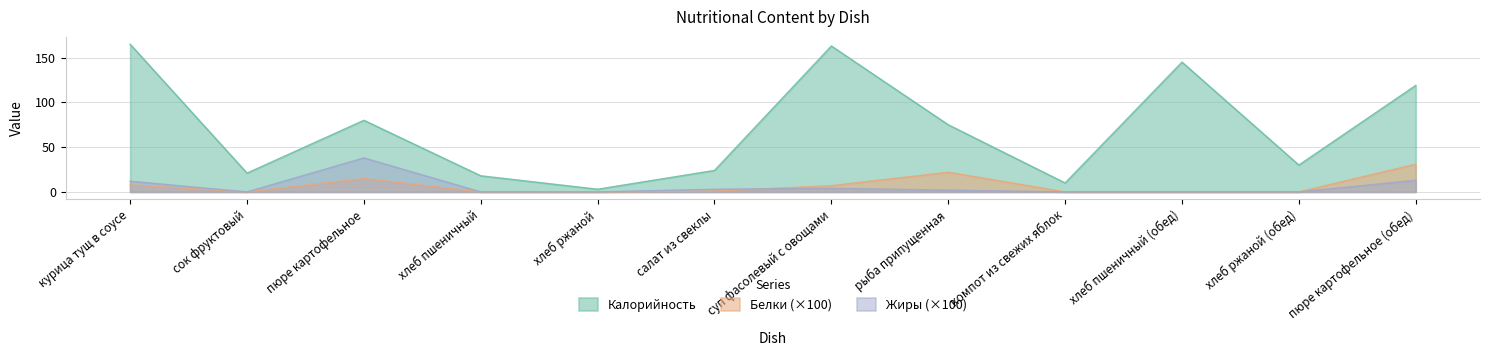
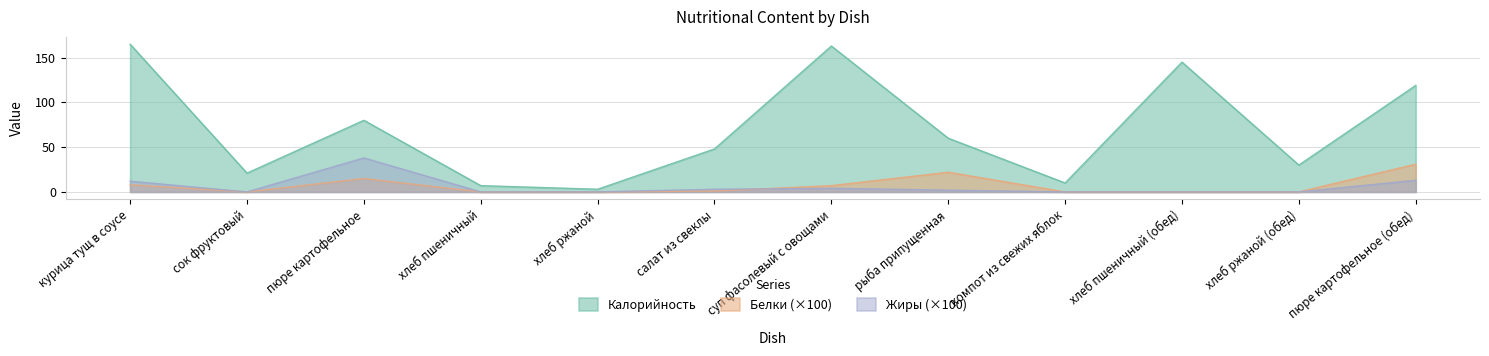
  {
    "Калорийность": {
      "курица тущ в соусе": 170,
      "сок фруктовый": 20,
      "пюре картофельное": 80,
-     "хлеб пшеничный": 20,
+     "хлеб пшеничный": 10,
      "хлеб ржаной": 0,
-     "салат из свеклы": 20,
+     "салат из свеклы": 50,
      "суп фасолевый с овощами": 160,
-     "рыба припущенная": 80,
+     "рыба припущенная": 60,
      "компот из свежих яблок": 10,
      "хлеб пшеничный (обед)": 150,
      "хлеб ржаной (обед)": 30,
      "пюре картофельное (обед)": 120
    },
    "Белки (×100)": {
      "курица тущ в соусе": 10,
      "пюре картофельное": 20,
      "суп фасолевый с овощами": 10,
      "рыба припущенная": 20,
      "пюре картофельное (обед)": 30
    },
    "Жиры (×100)": {
      "курица тущ в соусе": 10,
      "пюре картофельное": 40,
      "суп фасолевый с овощами": 0,
      "рыба припущенная": 0,
      "пюре картофельное (обед)": 10
    }
  }
